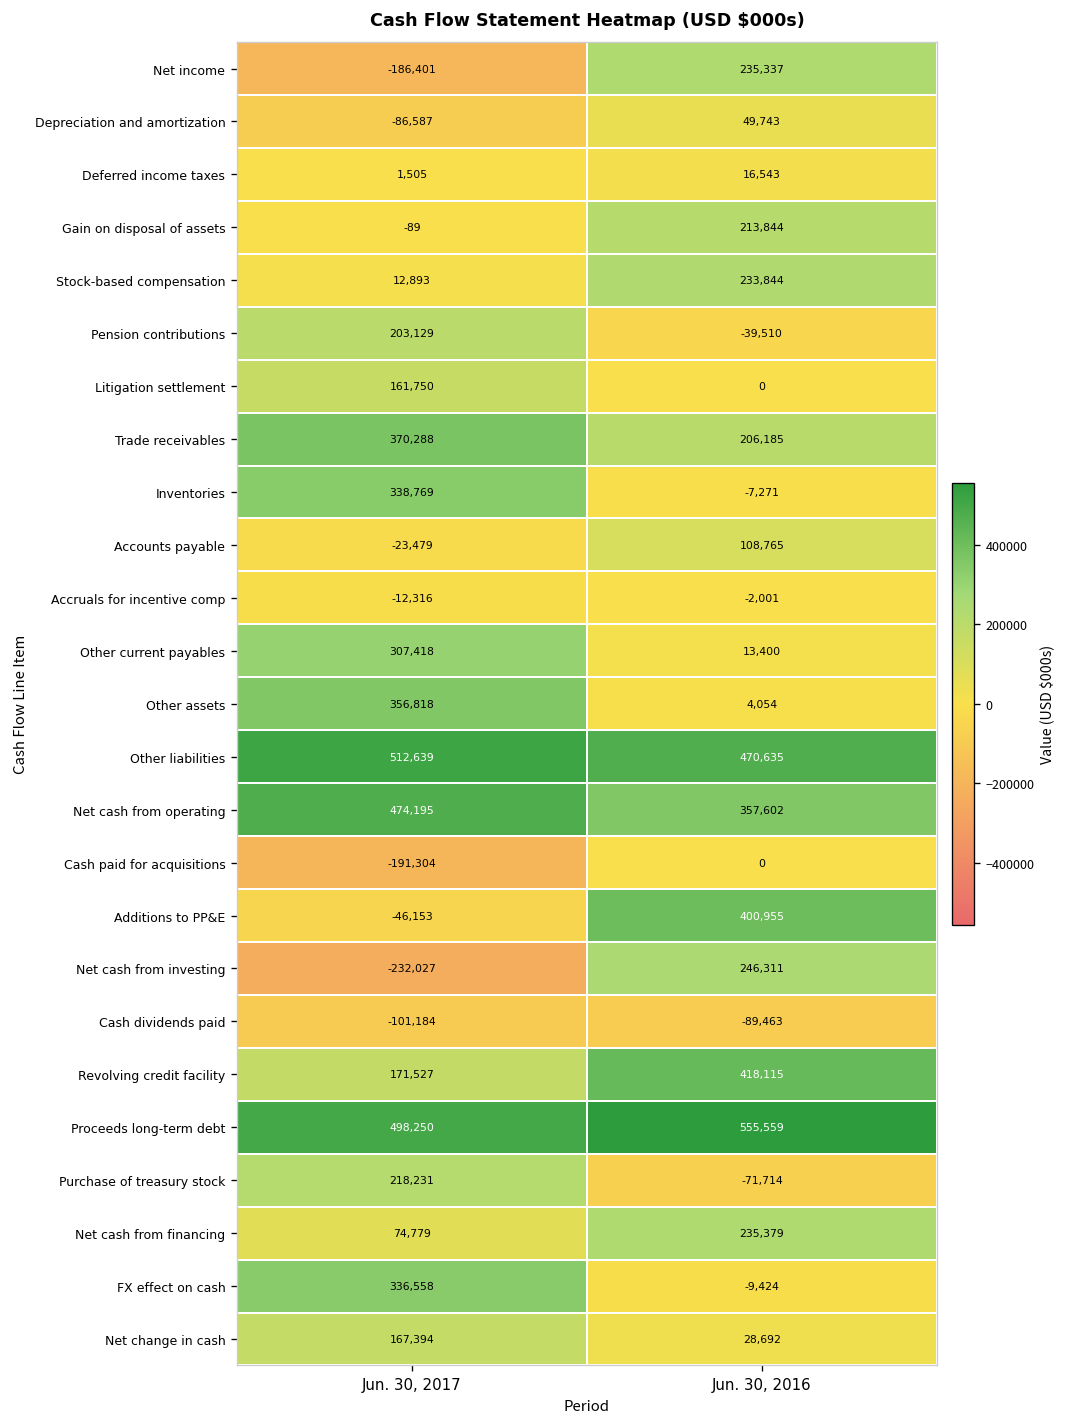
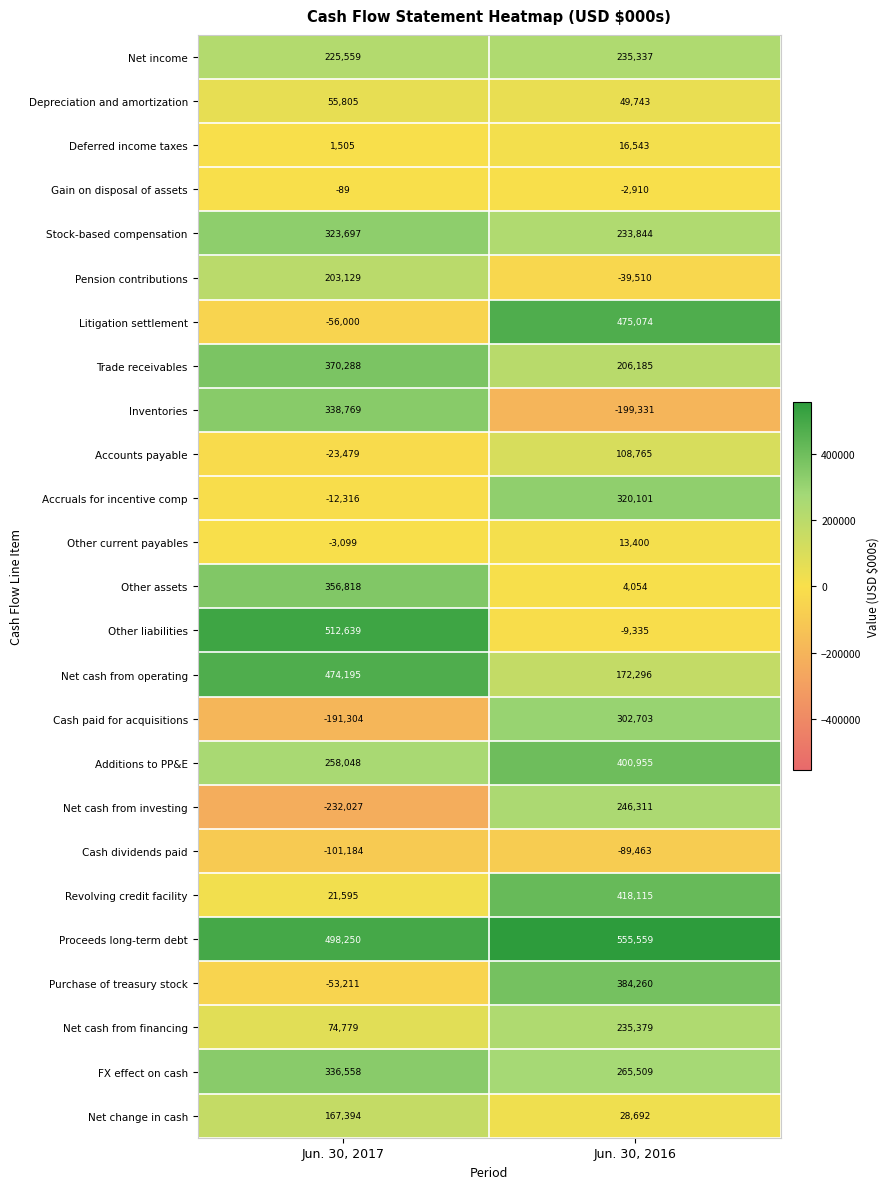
  {
    "Net income": {
-     "Jun. 30, 2017": "-186,401",
+     "Jun. 30, 2017": "225,559",
      "Jun. 30, 2016": "235,337"
    },
    "Depreciation and amortization": {
-     "Jun. 30, 2017": "-86,587",
+     "Jun. 30, 2017": "55,805",
      "Jun. 30, 2016": "49,743"
    },
    "Deferred income taxes": {
      "Jun. 30, 2017": "1,505",
      "Jun. 30, 2016": "16,543"
    },
    "Gain on disposal of assets": {
      "Jun. 30, 2017": "-89",
-     "Jun. 30, 2016": "213,844"
+     "Jun. 30, 2016": "-2,910"
    },
    "Stock-based compensation": {
-     "Jun. 30, 2017": "12,893",
+     "Jun. 30, 2017": "323,697",
      "Jun. 30, 2016": "233,844"
    },
    "Pension contributions": {
      "Jun. 30, 2017": "203,129",
      "Jun. 30, 2016": "-39,510"
    },
    "Litigation settlement": {
-     "Jun. 30, 2017": "161,750",
-     "Jun. 30, 2016": "0"
+     "Jun. 30, 2017": "-56,000",
+     "Jun. 30, 2016": "475,074"
    },
    "Trade receivables": {
      "Jun. 30, 2017": "370,288",
      "Jun. 30, 2016": "206,185"
    },
    "Inventories": {
      "Jun. 30, 2017": "338,769",
-     "Jun. 30, 2016": "-7,271"
+     "Jun. 30, 2016": "-199,331"
    },
    "Accounts payable": {
      "Jun. 30, 2017": "-23,479",
      "Jun. 30, 2016": "108,765"
    },
    "Accruals for incentive comp": {
      "Jun. 30, 2017": "-12,316",
-     "Jun. 30, 2016": "-2,001"
+     "Jun. 30, 2016": "320,101"
    },
    "Other current payables": {
-     "Jun. 30, 2017": "307,418",
+     "Jun. 30, 2017": "-3,099",
      "Jun. 30, 2016": "13,400"
    },
    "Other assets": {
      "Jun. 30, 2017": "356,818",
      "Jun. 30, 2016": "4,054"
    },
    "Other liabilities": {
      "Jun. 30, 2017": "512,639",
-     "Jun. 30, 2016": "470,635"
+     "Jun. 30, 2016": "-9,335"
    },
    "Net cash from operating": {
      "Jun. 30, 2017": "474,195",
-     "Jun. 30, 2016": "357,602"
+     "Jun. 30, 2016": "172,296"
    },
    "Cash paid for acquisitions": {
      "Jun. 30, 2017": "-191,304",
-     "Jun. 30, 2016": "0"
+     "Jun. 30, 2016": "302,703"
    },
    "Additions to PP&E": {
-     "Jun. 30, 2017": "-46,153",
+     "Jun. 30, 2017": "258,048",
      "Jun. 30, 2016": "400,955"
    },
    "Net cash from investing": {
      "Jun. 30, 2017": "-232,027",
      "Jun. 30, 2016": "246,311"
    },
    "Cash dividends paid": {
      "Jun. 30, 2017": "-101,184",
      "Jun. 30, 2016": "-89,463"
    },
    "Revolving credit facility": {
-     "Jun. 30, 2017": "171,527",
+     "Jun. 30, 2017": "21,595",
      "Jun. 30, 2016": "418,115"
    },
    "Proceeds long-term debt": {
      "Jun. 30, 2017": "498,250",
      "Jun. 30, 2016": "555,559"
    },
    "Purchase of treasury stock": {
-     "Jun. 30, 2017": "218,231",
-     "Jun. 30, 2016": "-71,714"
+     "Jun. 30, 2017": "-53,211",
+     "Jun. 30, 2016": "384,260"
    },
    "Net cash from financing": {
      "Jun. 30, 2017": "74,779",
      "Jun. 30, 2016": "235,379"
    },
    "FX effect on cash": {
      "Jun. 30, 2017": "336,558",
-     "Jun. 30, 2016": "-9,424"
+     "Jun. 30, 2016": "265,509"
    },
    "Net change in cash": {
      "Jun. 30, 2017": "167,394",
      "Jun. 30, 2016": "28,692"
    }
  }
